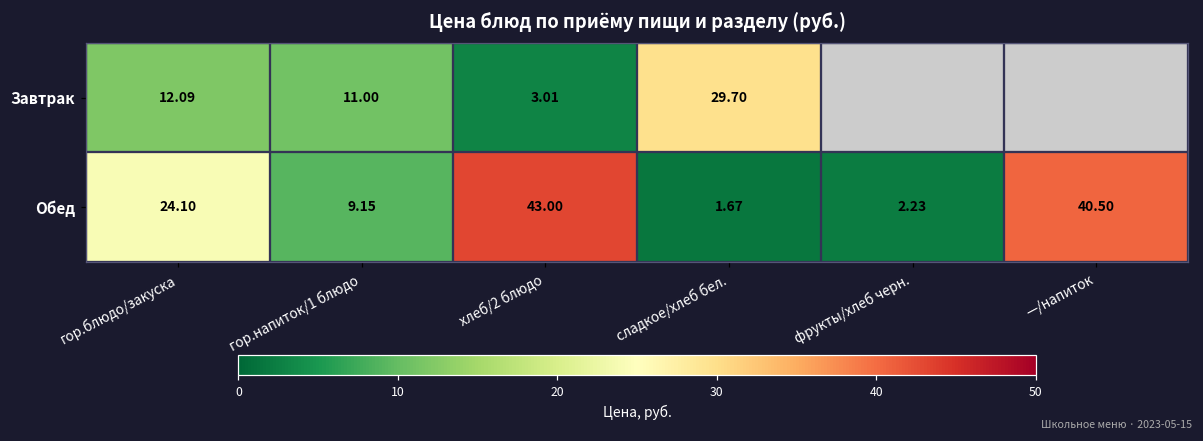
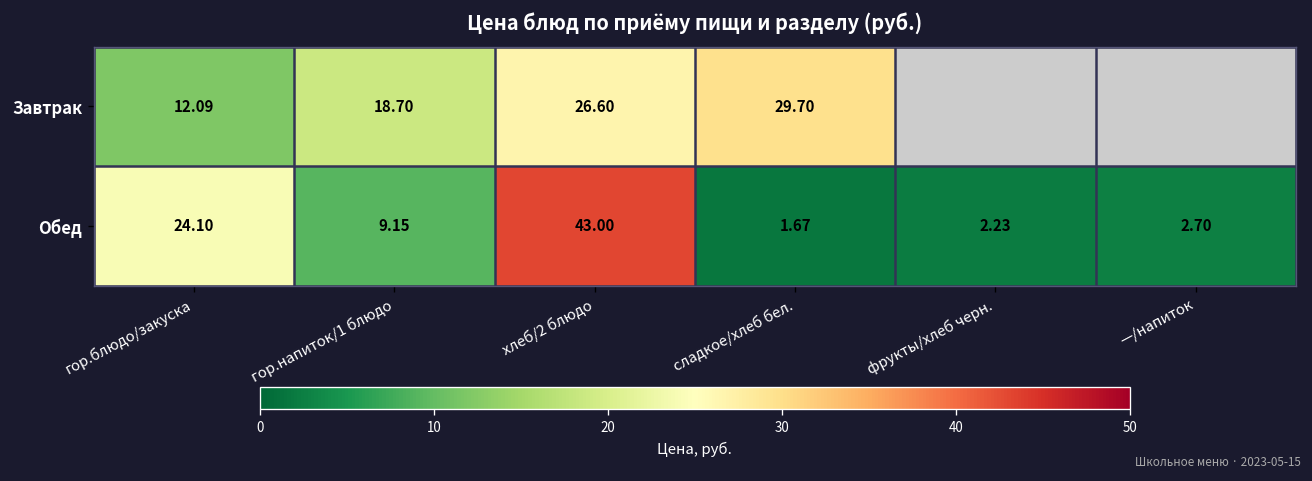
  {
    "Завтрак": {
      "гор.блюдо/закуска": 12.09,
-     "гор.напиток/1 блюдо": 11.00,
-     "хлеб/2 блюдо": 3.01,
+     "гор.напиток/1 блюдо": 18.70,
+     "хлеб/2 блюдо": 26.60,
      "сладкое/хлеб бел.": 29.70
    },
    "Обед": {
      "гор.блюдо/закуска": 24.10,
      "гор.напиток/1 блюдо": 9.15,
      "хлеб/2 блюдо": 43.00,
      "сладкое/хлеб бел.": 1.67,
      "фрукты/хлеб черн.": 2.23,
-     "—/напиток": 40.50
+     "—/напиток": 2.70
    }
  }
